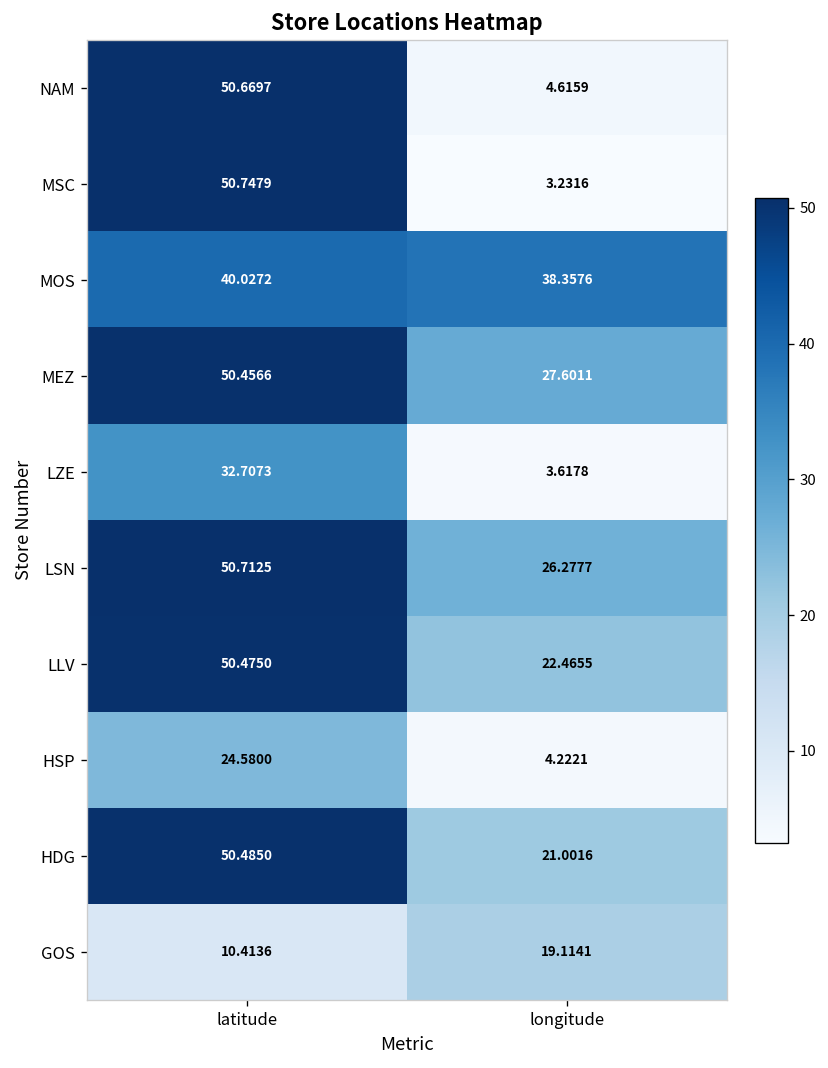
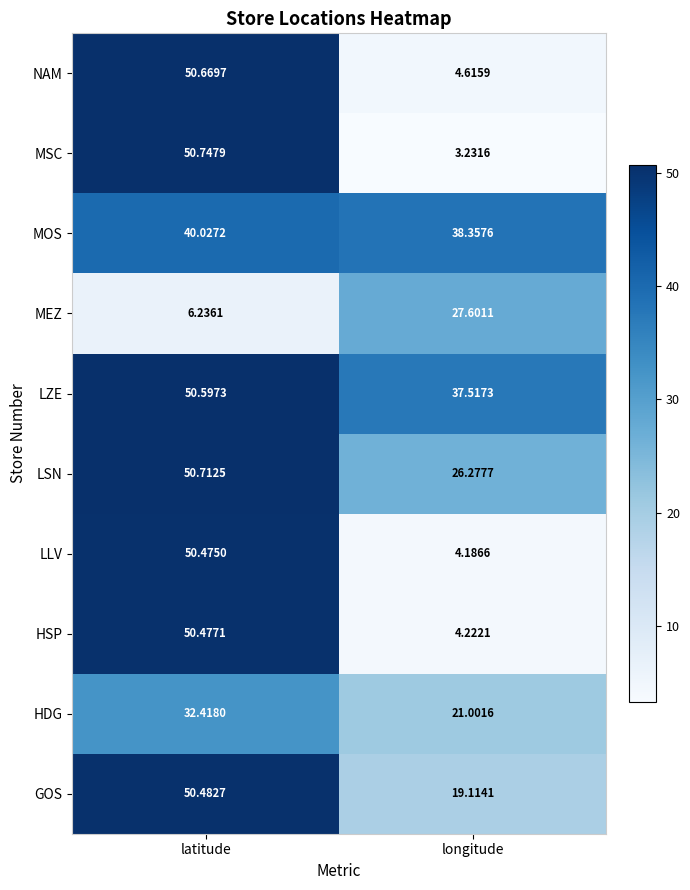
  {
    "NAM": {
      "latitude": 50.6697,
      "longitude": 4.6159
    },
    "MSC": {
      "latitude": 50.7479,
      "longitude": 3.2316
    },
    "MOS": {
      "latitude": 40.0272,
      "longitude": 38.3576
    },
    "MEZ": {
-     "latitude": 50.4566,
+     "latitude": 6.2361,
      "longitude": 27.6011
    },
    "LZE": {
-     "latitude": 32.7073,
-     "longitude": 3.6178
+     "latitude": 50.5973,
+     "longitude": 37.5173
    },
    "LSN": {
      "latitude": 50.7125,
      "longitude": 26.2777
    },
    "LLV": {
      "latitude": 50.4750,
-     "longitude": 22.4655
+     "longitude": 4.1866
    },
    "HSP": {
-     "latitude": 24.5800,
+     "latitude": 50.4771,
      "longitude": 4.2221
    },
    "HDG": {
-     "latitude": 50.4850,
+     "latitude": 32.4180,
      "longitude": 21.0016
    },
    "GOS": {
-     "latitude": 10.4136,
+     "latitude": 50.4827,
      "longitude": 19.1141
    }
  }
